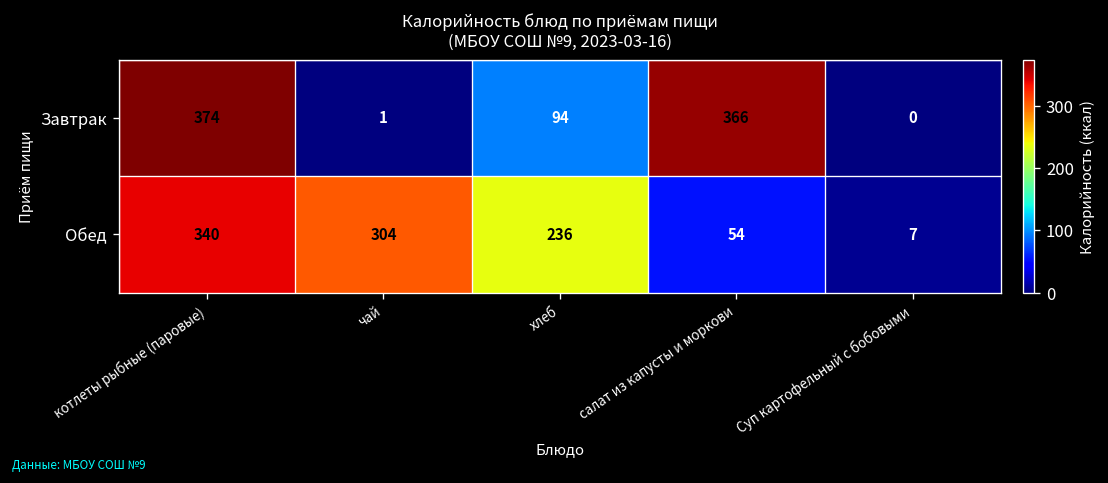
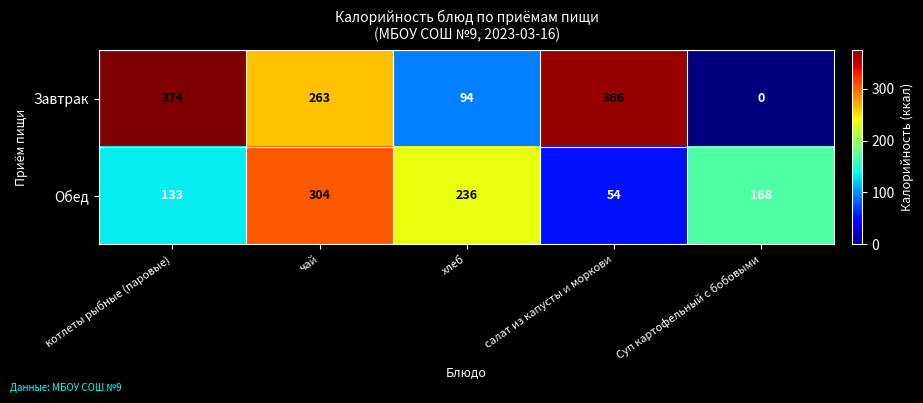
  {
    "Завтрак": {
      "котлеты рыбные (паровые)": 374,
-     "чай": 1,
+     "чай": 263,
      "хлеб": 94,
      "салат из капусты и моркови": 366,
      "Суп картофельный с бобовыми": 0
    },
    "Обед": {
-     "котлеты рыбные (паровые)": 340,
+     "котлеты рыбные (паровые)": 133,
      "чай": 304,
      "хлеб": 236,
      "салат из капусты и моркови": 54,
-     "Суп картофельный с бобовыми": 7
+     "Суп картофельный с бобовыми": 168
    }
  }
